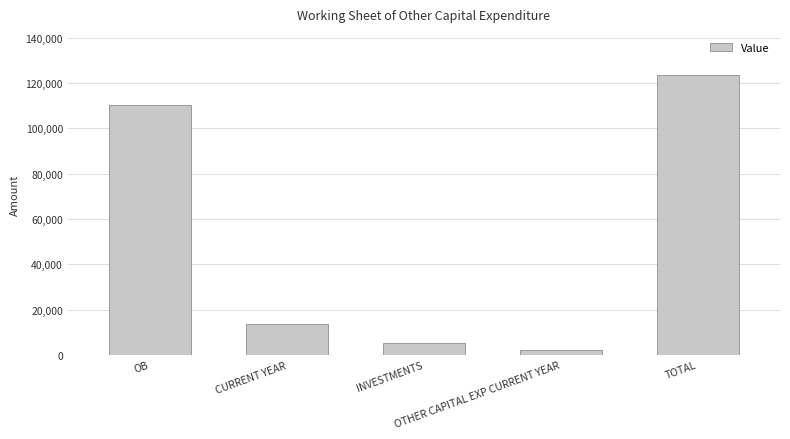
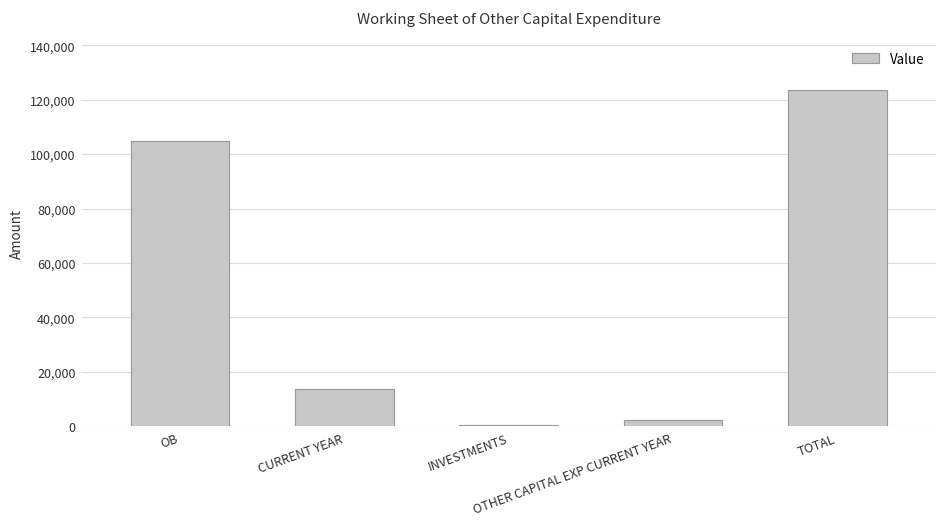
  {
-   "OB": "110,000",
+   "OB": "105,000",
    "CURRENT YEAR": "14,000",
-   "INVESTMENTS": "5,000",
+   "INVESTMENTS": "0",
    "OTHER CAPITAL EXP CURRENT YEAR": "2,000",
    "TOTAL": "124,000"
  }
